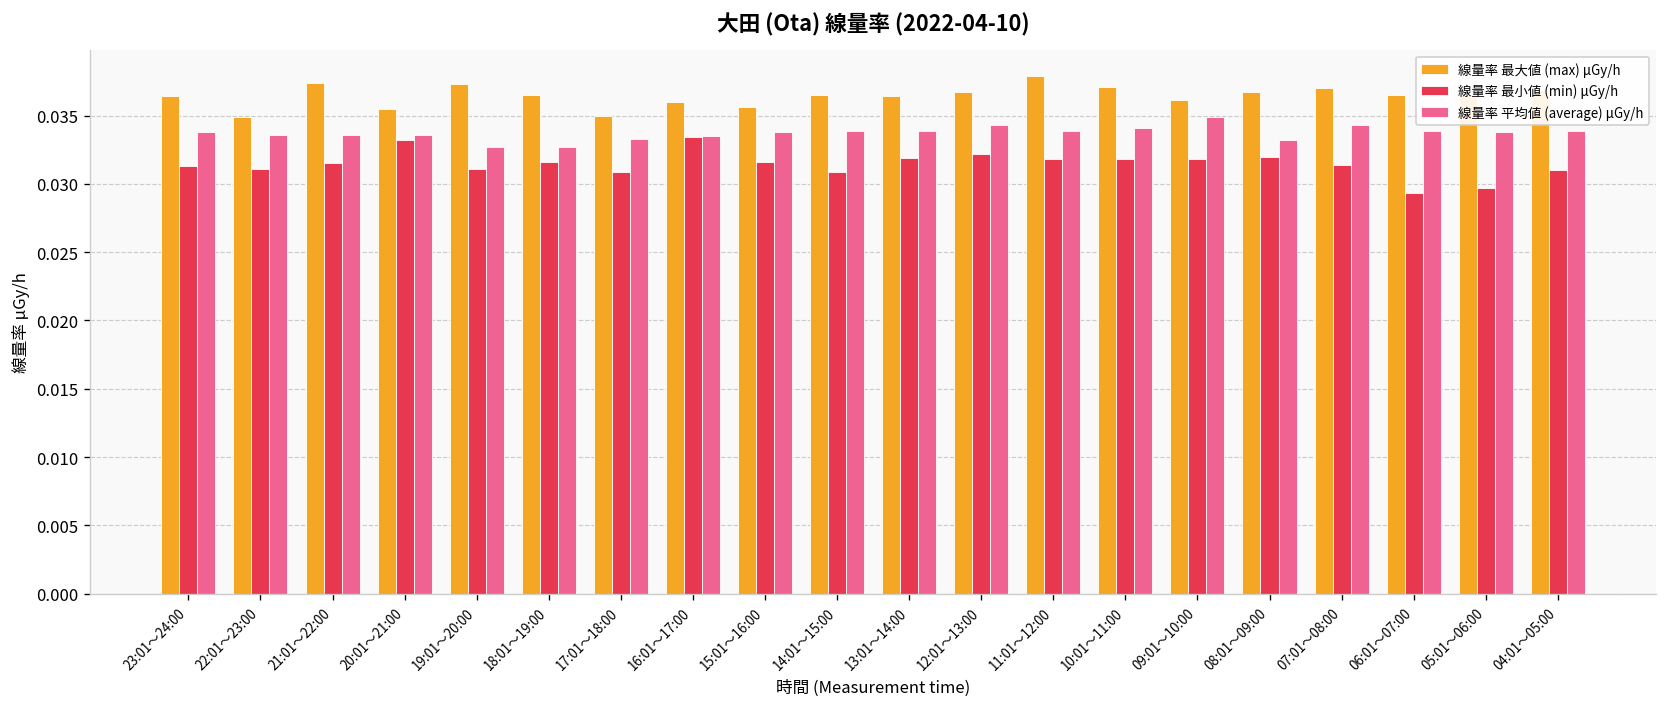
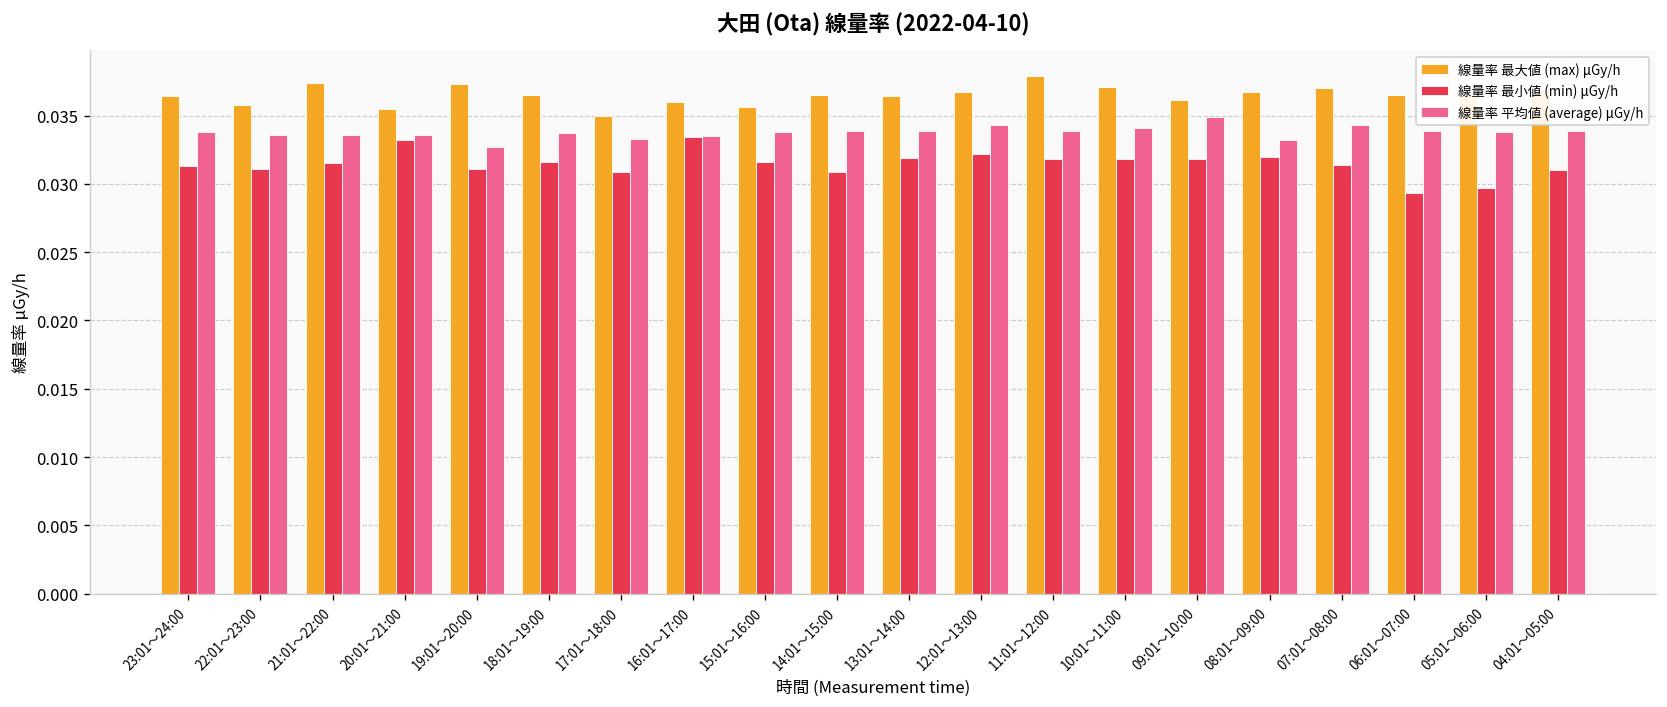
  {
    "線量率 最大値 (max) μGy/h": {
      "23:01～24:00": 0.0364,
-     "22:01～23:00": 0.0349,
+     "22:01～23:00": 0.0358,
      "21:01～22:00": 0.0374,
      "20:01～21:00": 0.0355,
      "19:01～20:00": 0.0373,
      "18:01～19:00": 0.0365,
      "17:01～18:00": 0.0350,
      "16:01～17:00": 0.0360,
      "15:01～16:00": 0.0356,
      "14:01～15:00": 0.0365,
      "13:01～14:00": 0.0364,
      "12:01～13:00": 0.0367,
      "11:01～12:00": 0.0379,
      "10:01～11:00": 0.0371,
      "09:01～10:00": 0.0361,
      "08:01～09:00": 0.0367,
      "07:01～08:00": 0.0370,
      "06:01～07:00": 0.0365
    },
    "線量率 最小値 (min) μGy/h": {
      "23:01～24:00": 0.0313,
      "22:01～23:00": 0.0311,
      "21:01～22:00": 0.0315,
      "20:01～21:00": 0.0332,
      "19:01～20:00": 0.0311,
      "18:01～19:00": 0.0316,
      "17:01～18:00": 0.0309,
      "16:01～17:00": 0.0334,
      "15:01～16:00": 0.0316,
      "14:01～15:00": 0.0309,
      "13:01～14:00": 0.0319,
      "12:01～13:00": 0.0322,
      "11:01～12:00": 0.0318,
      "10:01～11:00": 0.0318,
      "09:01～10:00": 0.0318,
      "08:01～09:00": 0.0320,
      "07:01～08:00": 0.0314,
      "06:01～07:00": 0.0293,
      "05:01～06:00": 0.0297,
      "04:01～05:00": 0.0310
    },
    "線量率 平均値 (average) μGy/h": {
      "23:01～24:00": 0.0338,
      "22:01～23:00": 0.0336,
      "21:01～22:00": 0.0336,
      "20:01～21:00": 0.0336,
      "19:01～20:00": 0.0327,
-     "18:01～19:00": 0.0327,
+     "18:01～19:00": 0.0337,
      "17:01～18:00": 0.0333,
      "16:01～17:00": 0.0335,
      "15:01～16:00": 0.0338,
      "14:01～15:00": 0.0339,
      "13:01～14:00": 0.0339,
      "12:01～13:00": 0.0343,
      "11:01～12:00": 0.0339,
      "10:01～11:00": 0.0341,
      "09:01～10:00": 0.0349,
      "08:01～09:00": 0.0332,
      "07:01～08:00": 0.0343,
      "06:01～07:00": 0.0339,
      "05:01～06:00": 0.0338,
      "04:01～05:00": 0.0339
    }
  }
